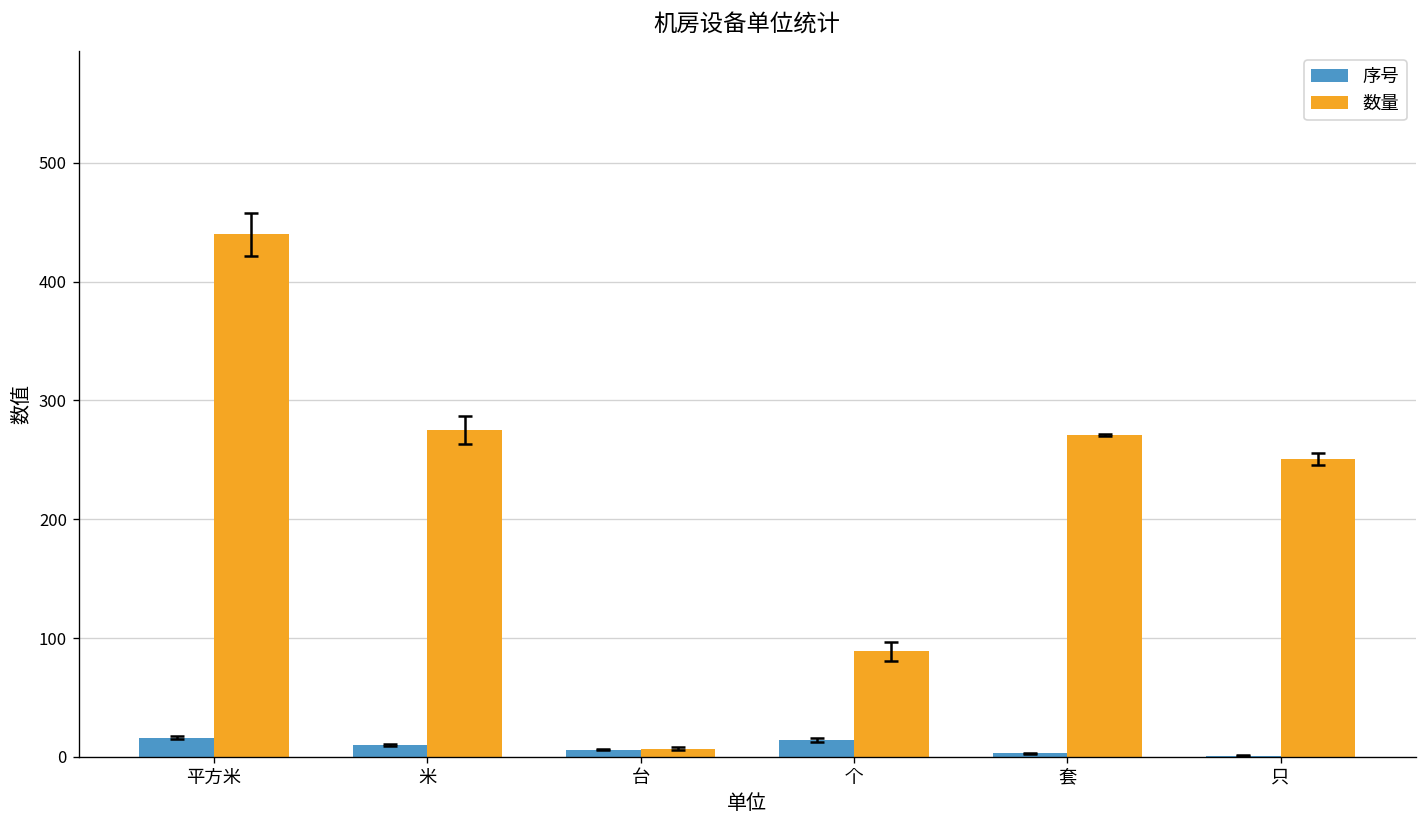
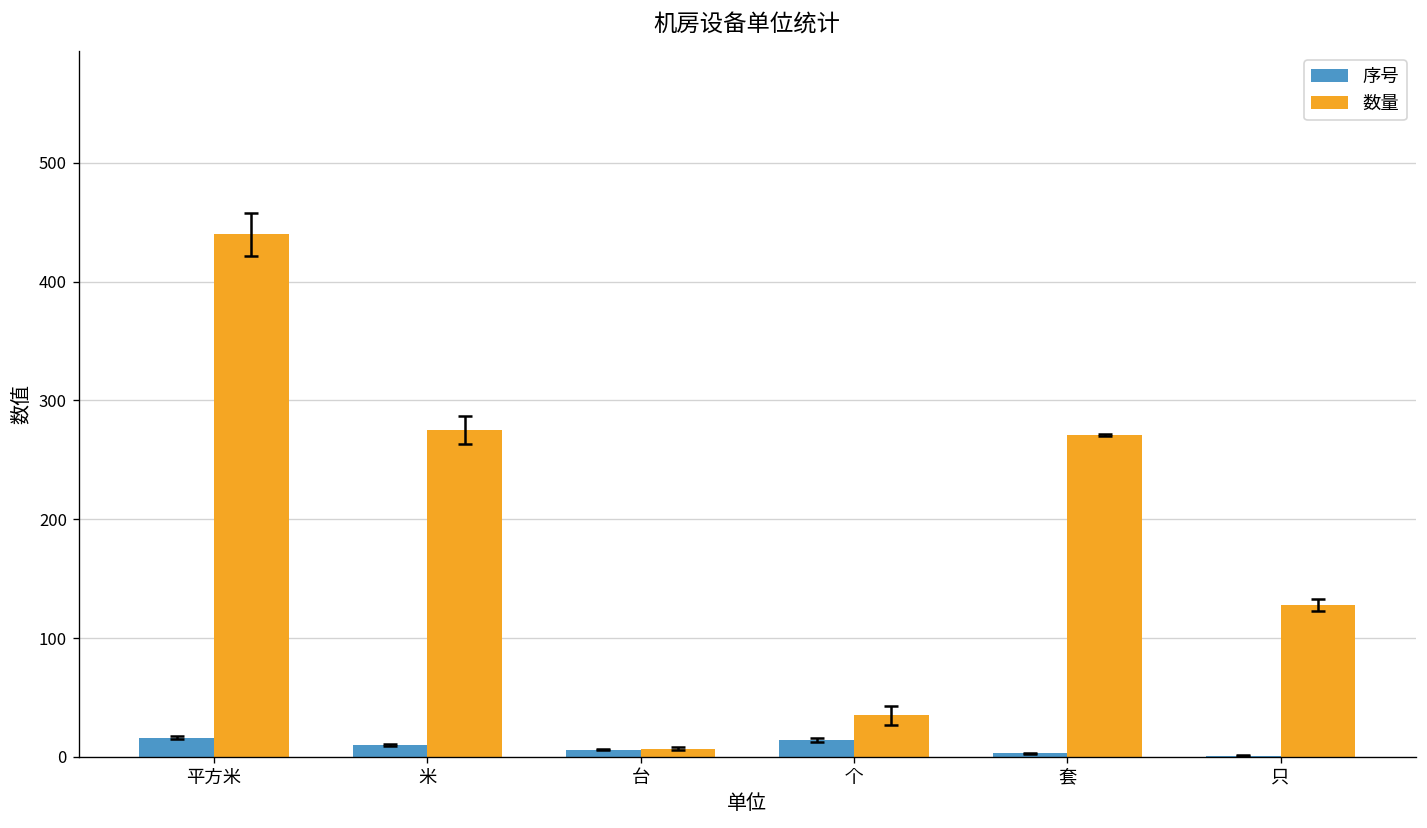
  {
    "数量": {
      "平方米": 440,
      "米": 280,
      "台": 10,
-     "个": 90,
+     "个": 40,
      "套": 270,
-     "只": 250
+     "只": 130
    }
  }
